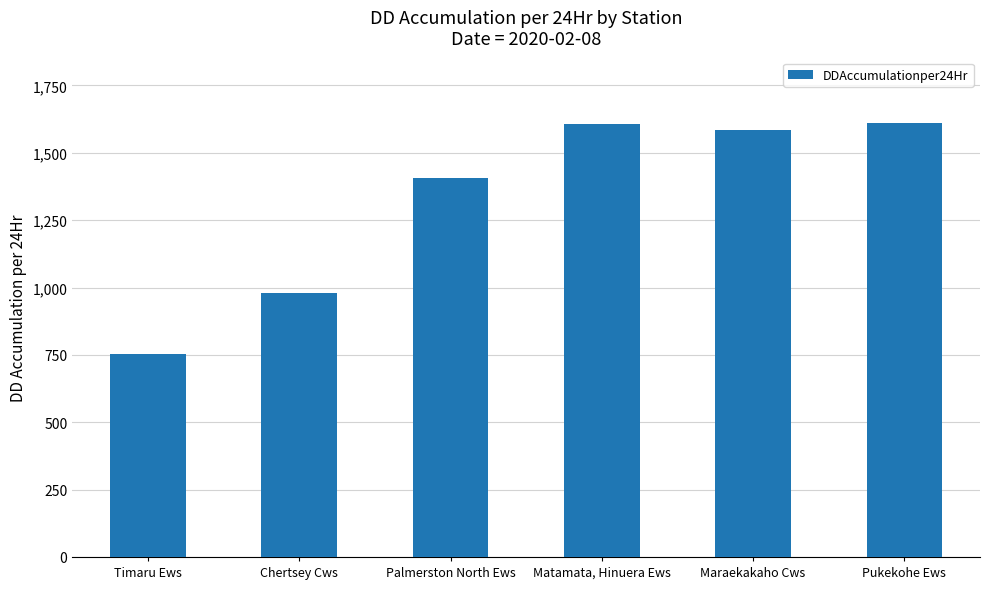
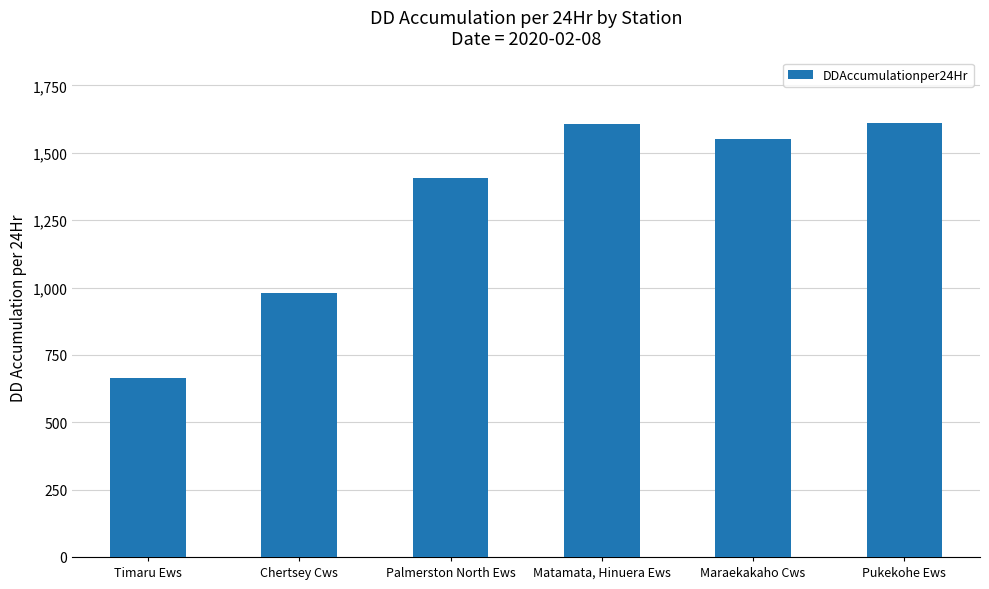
  {
-   "Timaru Ews": "750",
+   "Timaru Ews": "670",
    "Chertsey Cws": "980",
    "Palmerston North Ews": "1,410",
    "Matamata, Hinuera Ews": "1,610",
-   "Maraekakaho Cws": "1,580",
+   "Maraekakaho Cws": "1,550",
    "Pukekohe Ews": "1,610"
  }
